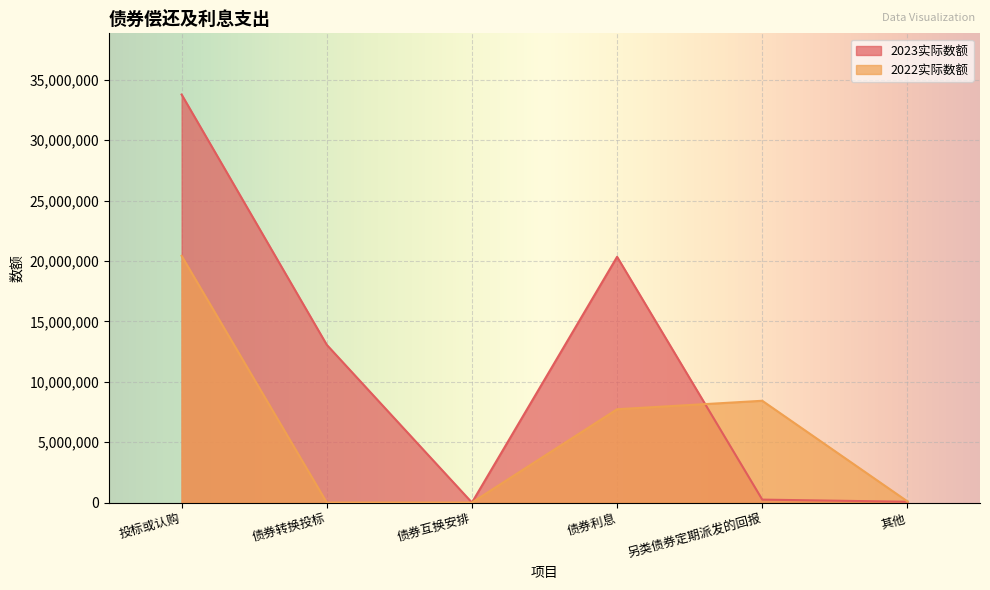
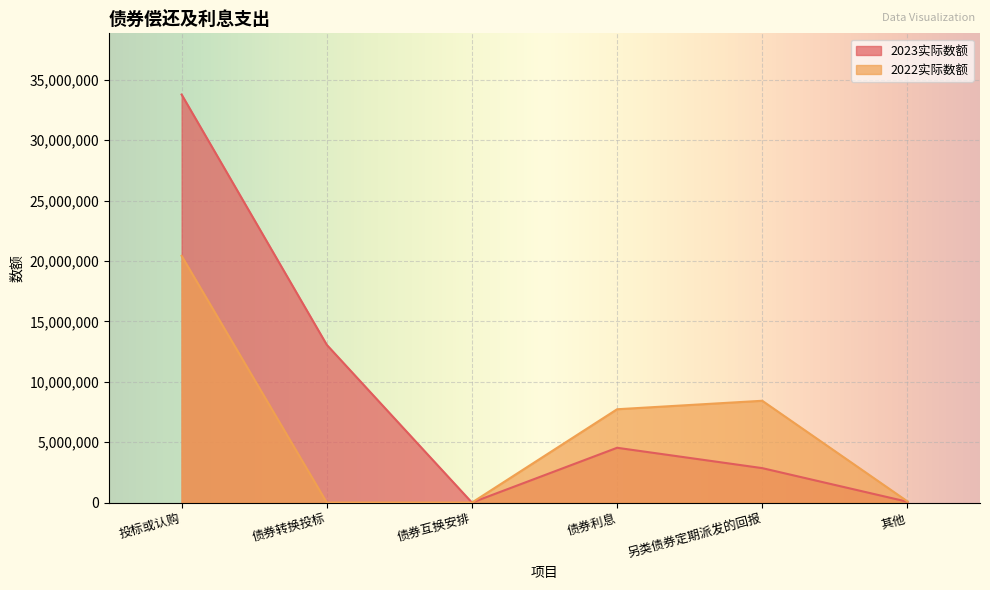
  {
    "2023实际数额": {
      "投标或认购": "33,800,000",
      "债券转换投标": "13,100,000",
-     "债券利息": "20,300,000",
-     "另类债券定期派发的回报": "200,000"
+     "债券利息": "4,500,000",
+     "另类债券定期派发的回报": "2,900,000"
    },
    "2022实际数额": {
      "投标或认购": "20,400,000",
      "债券转换投标": "0",
      "债券利息": "7,700,000",
      "另类债券定期派发的回报": "8,400,000"
    }
  }
